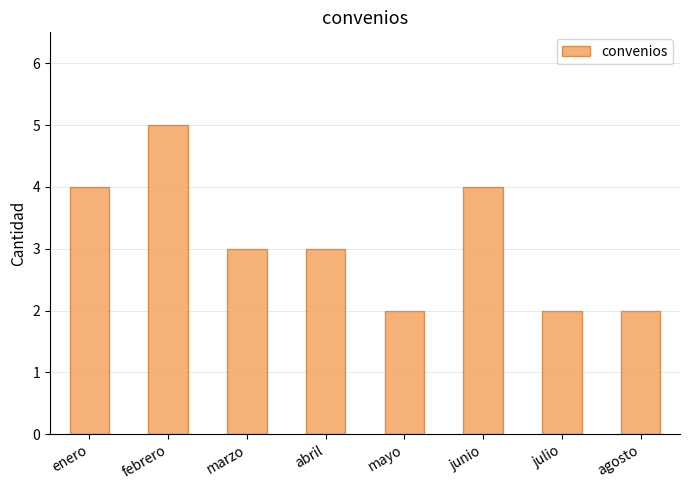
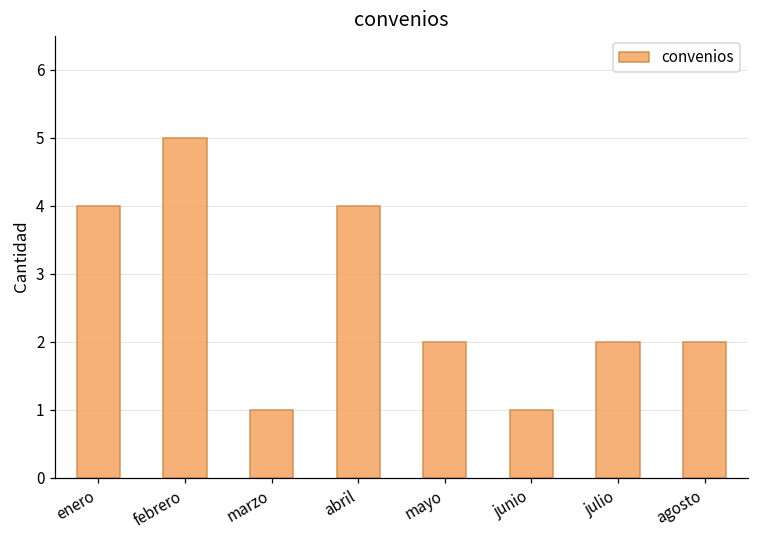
  {
    "enero": 4,
    "febrero": 5,
-   "marzo": 3,
-   "abril": 3,
+   "marzo": 1,
+   "abril": 4,
    "mayo": 2,
-   "junio": 4,
+   "junio": 1,
    "julio": 2,
    "agosto": 2
  }
